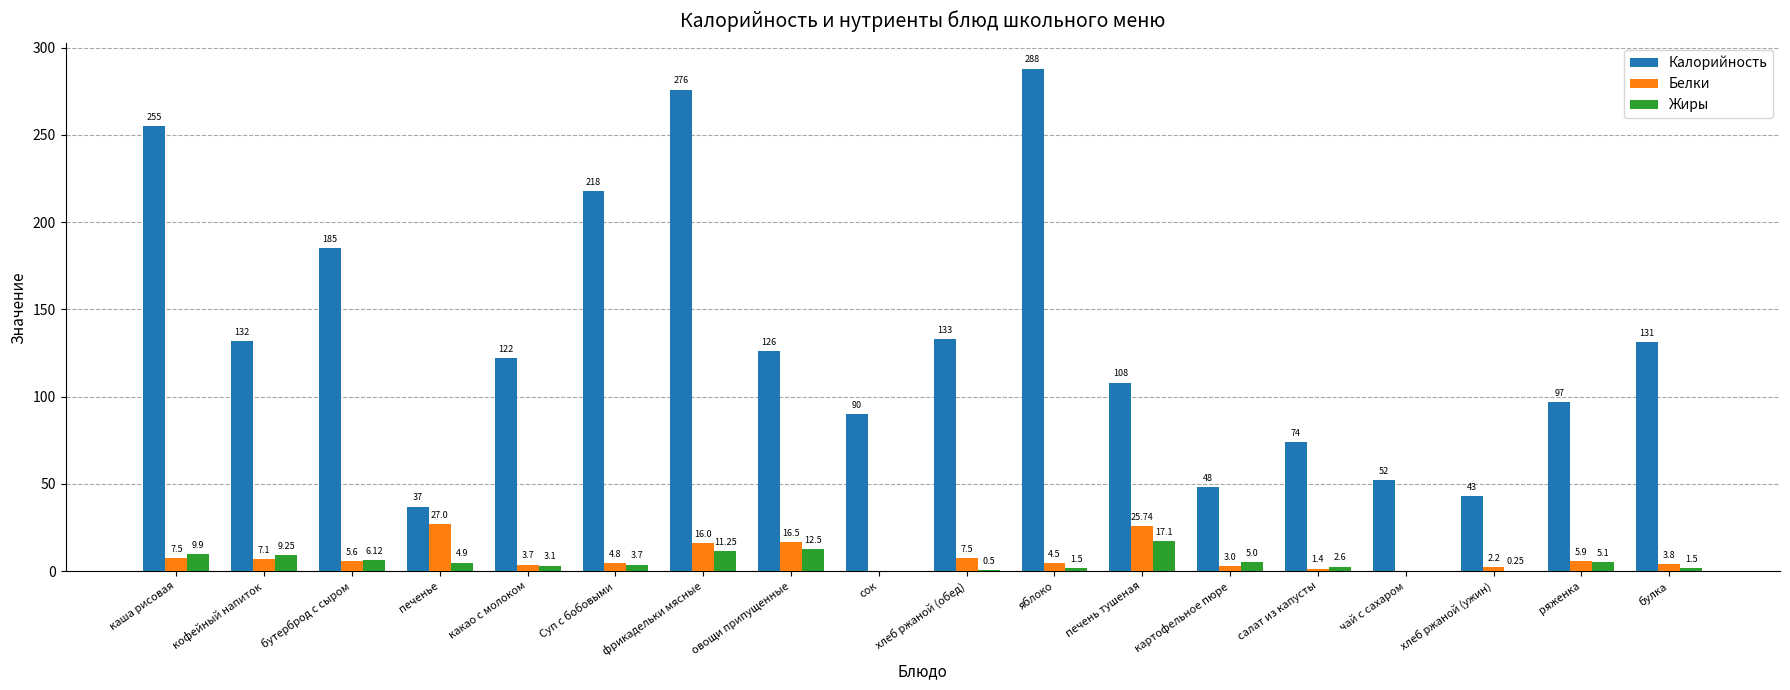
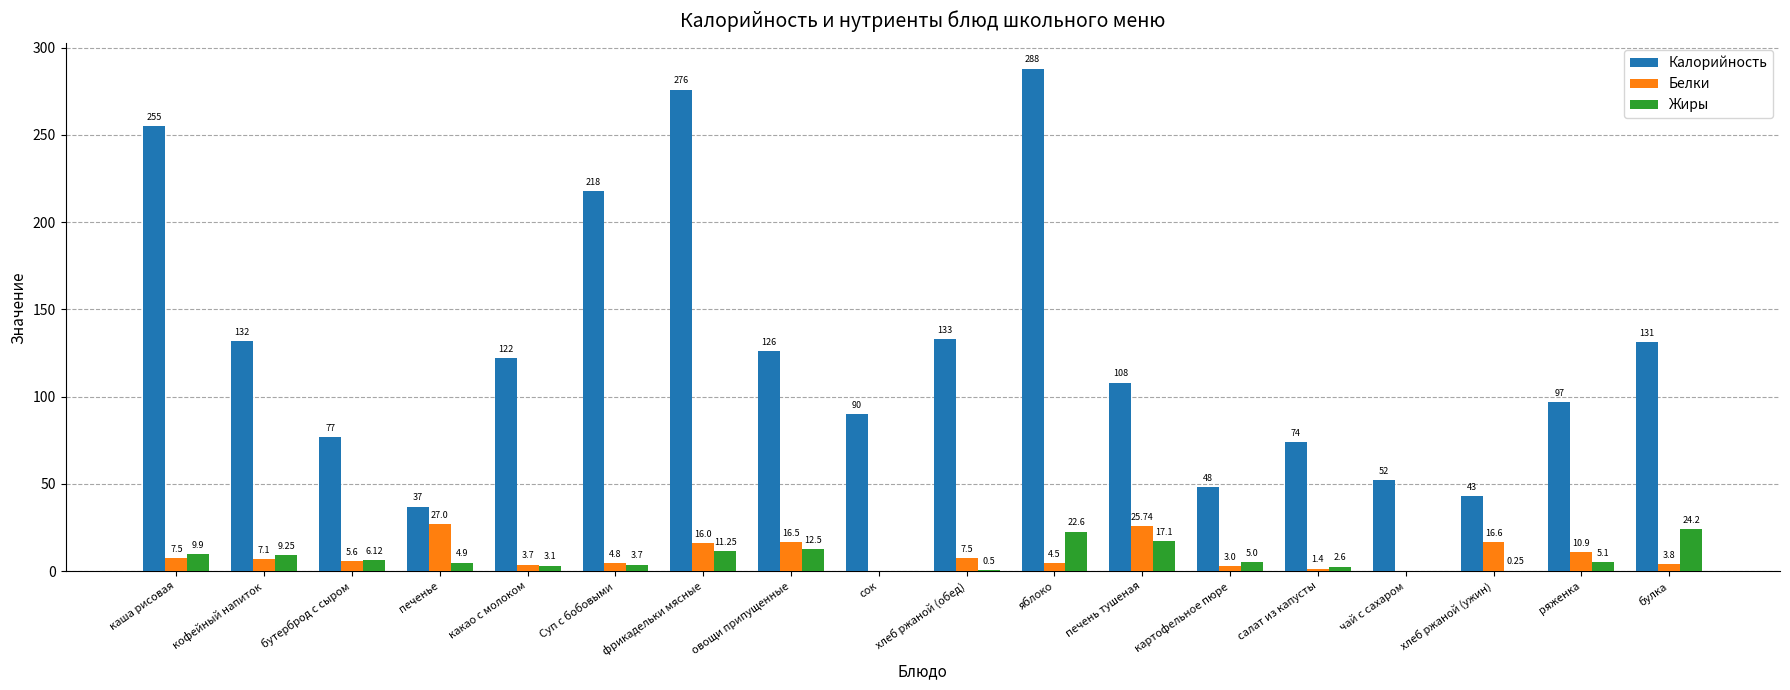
  {
    "Калорийность": {
      "каша рисовая": 255,
      "кофейный напиток": 132,
-     "бутерброд с сыром": 185,
+     "бутерброд с сыром": 77,
      "печенье": 37,
      "какао с молоком": 122,
      "Суп с бобовыми": 218,
      "фрикадельки мясные": 276,
      "овощи припущенные": 126,
      "сок": 90,
      "хлеб ржаной (обед)": 133,
      "яблоко": 288,
      "печень тушеная": 108,
      "картофельное пюре": 48,
      "салат из капусты": 74,
      "чай с сахаром": 52,
      "хлеб ржаной (ужин)": 43,
      "ряженка": 97,
      "булка": 131
    },
    "Белки": {
      "каша рисовая": 7.5,
      "кофейный напиток": 7.1,
      "бутерброд с сыром": 5.6,
      "печенье": 27.0,
      "какао с молоком": 3.7,
      "Суп с бобовыми": 4.8,
      "фрикадельки мясные": 16.0,
      "овощи припущенные": 16.5,
      "хлеб ржаной (обед)": 7.5,
      "яблоко": 4.5,
      "печень тушеная": 25.74,
      "картофельное пюре": 3.0,
      "салат из капусты": 1.4,
-     "хлеб ржаной (ужин)": 2.2,
-     "ряженка": 5.9,
+     "хлеб ржаной (ужин)": 16.6,
+     "ряженка": 10.9,
      "булка": 3.8
    },
    "Жиры": {
      "каша рисовая": 9.9,
      "кофейный напиток": 9.25,
      "бутерброд с сыром": 6.12,
      "печенье": 4.9,
      "какао с молоком": 3.1,
      "Суп с бобовыми": 3.7,
      "фрикадельки мясные": 11.25,
      "овощи припущенные": 12.5,
      "хлеб ржаной (обед)": 0.5,
-     "яблоко": 1.5,
+     "яблоко": 22.6,
      "печень тушеная": 17.1,
      "картофельное пюре": 5.0,
      "салат из капусты": 2.6,
      "хлеб ржаной (ужин)": 0.25,
      "ряженка": 5.1,
-     "булка": 1.5
+     "булка": 24.2
    }
  }
